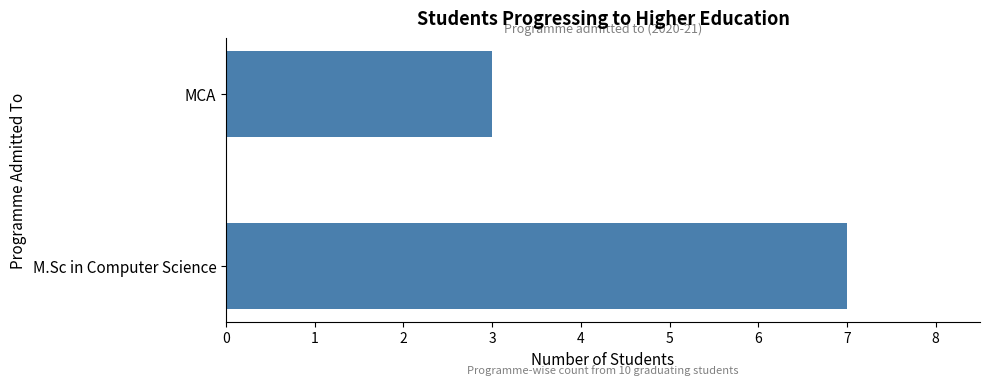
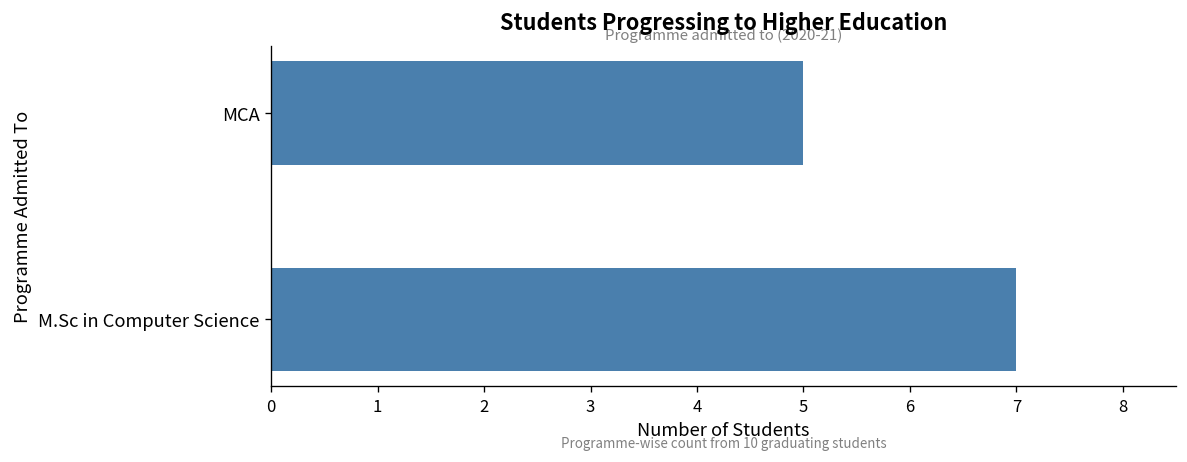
  {
-   "MCA": 3,
+   "MCA": 5,
    "M.Sc in Computer Science": 7
  }
